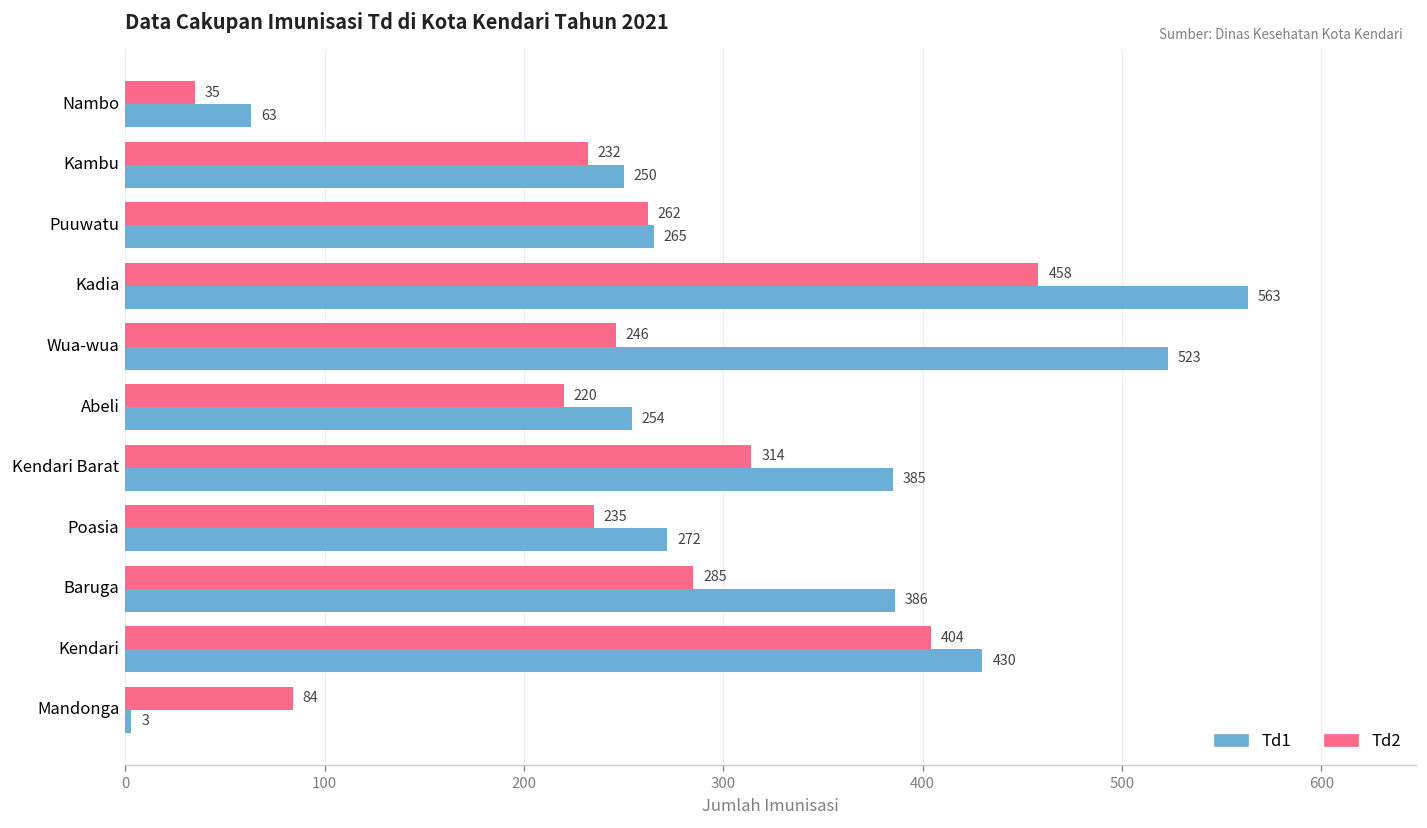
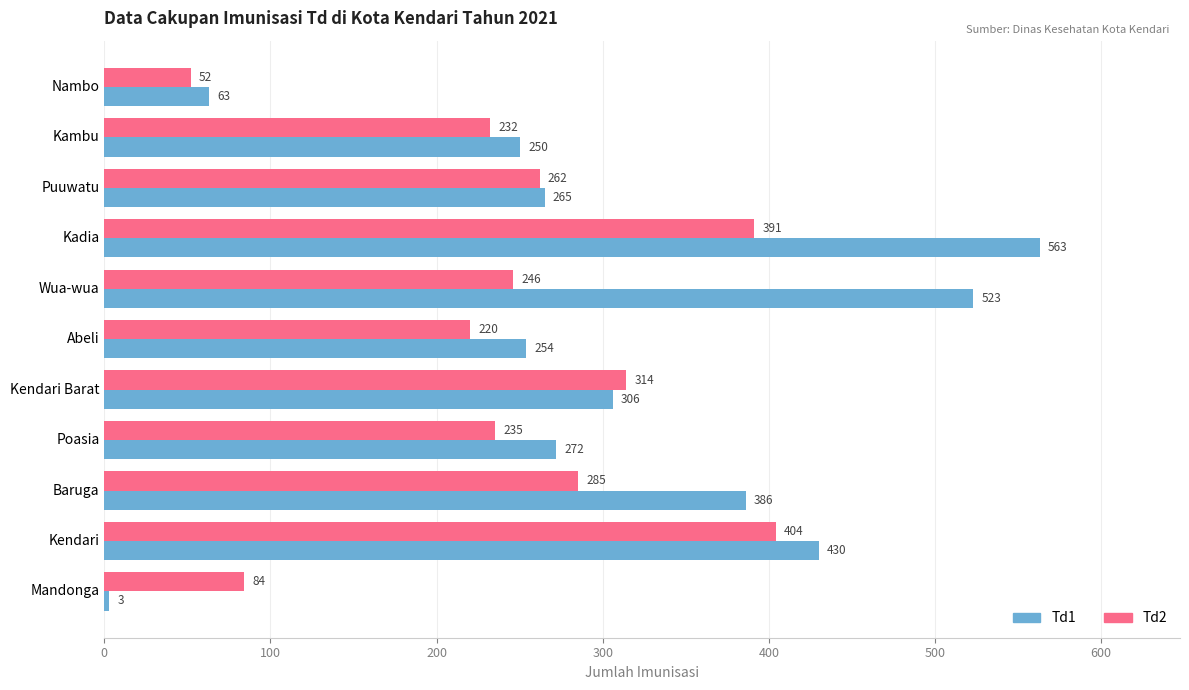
  {
    "Td1": {
      "Nambo": 63,
      "Kambu": 250,
      "Puuwatu": 265,
      "Kadia": 563,
      "Wua-wua": 523,
      "Abeli": 254,
-     "Kendari Barat": 385,
+     "Kendari Barat": 306,
      "Poasia": 272,
      "Baruga": 386,
      "Kendari": 430,
      "Mandonga": 3
    },
    "Td2": {
-     "Nambo": 35,
+     "Nambo": 52,
      "Kambu": 232,
      "Puuwatu": 262,
-     "Kadia": 458,
+     "Kadia": 391,
      "Wua-wua": 246,
      "Abeli": 220,
      "Kendari Barat": 314,
      "Poasia": 235,
      "Baruga": 285,
      "Kendari": 404,
      "Mandonga": 84
    }
  }
